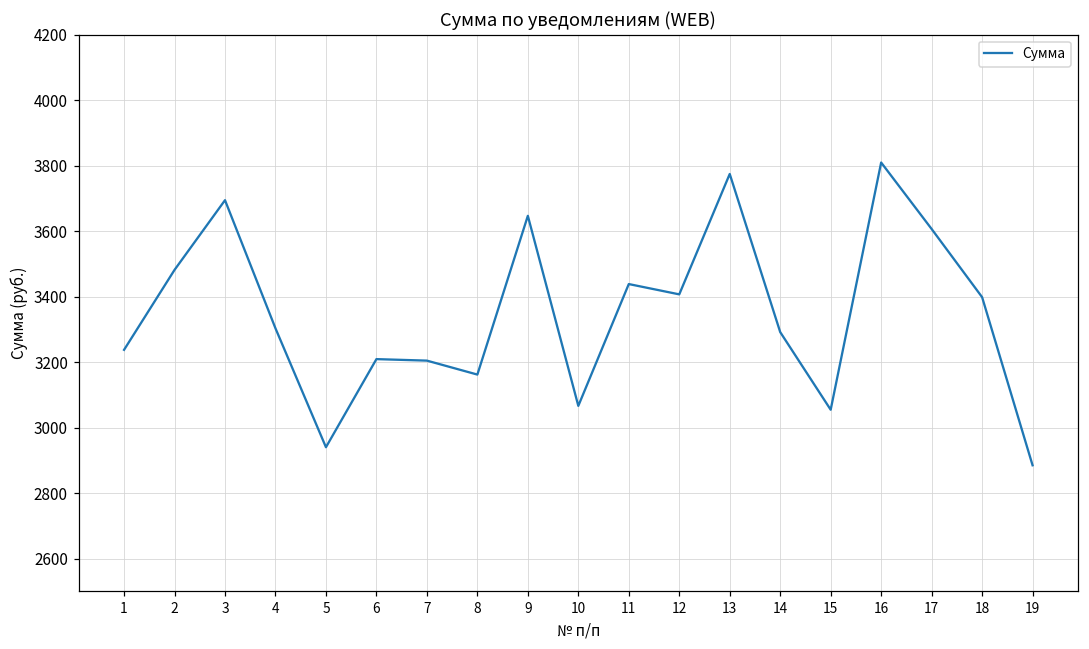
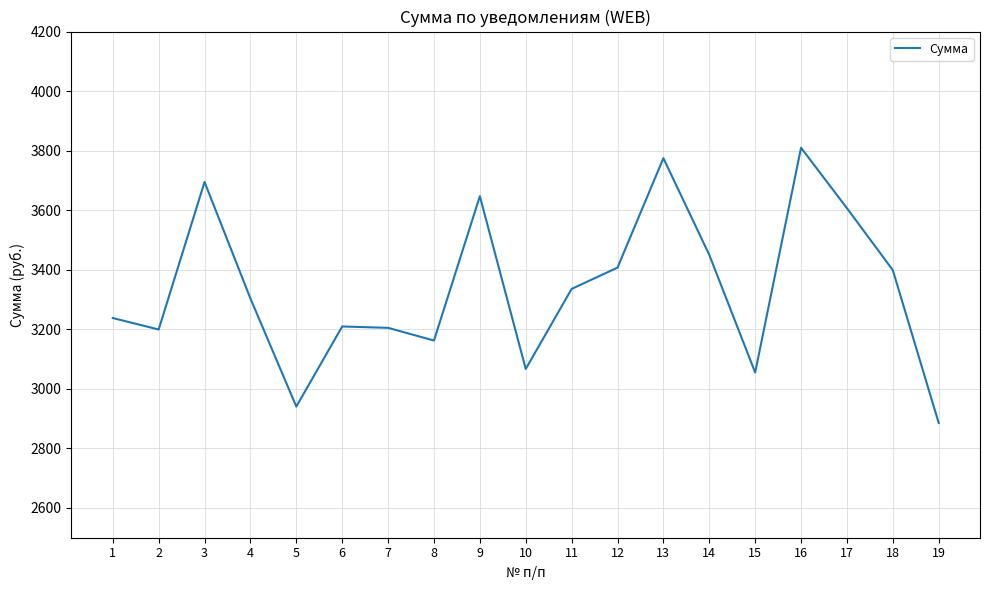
  {
    "1": 3240,
-   "2": 3480,
+   "2": 3200,
    "3": 3690,
    "4": 3300,
    "5": 2940,
    "6": 3210,
    "7": 3200,
    "8": 3160,
    "9": 3650,
    "10": 3070,
-   "11": 3440,
+   "11": 3340,
    "12": 3410,
    "13": 3770,
-   "14": 3290,
+   "14": 3450,
    "15": 3050,
    "16": 3810,
    "17": 3610,
    "18": 3400,
    "19": 2890
  }
